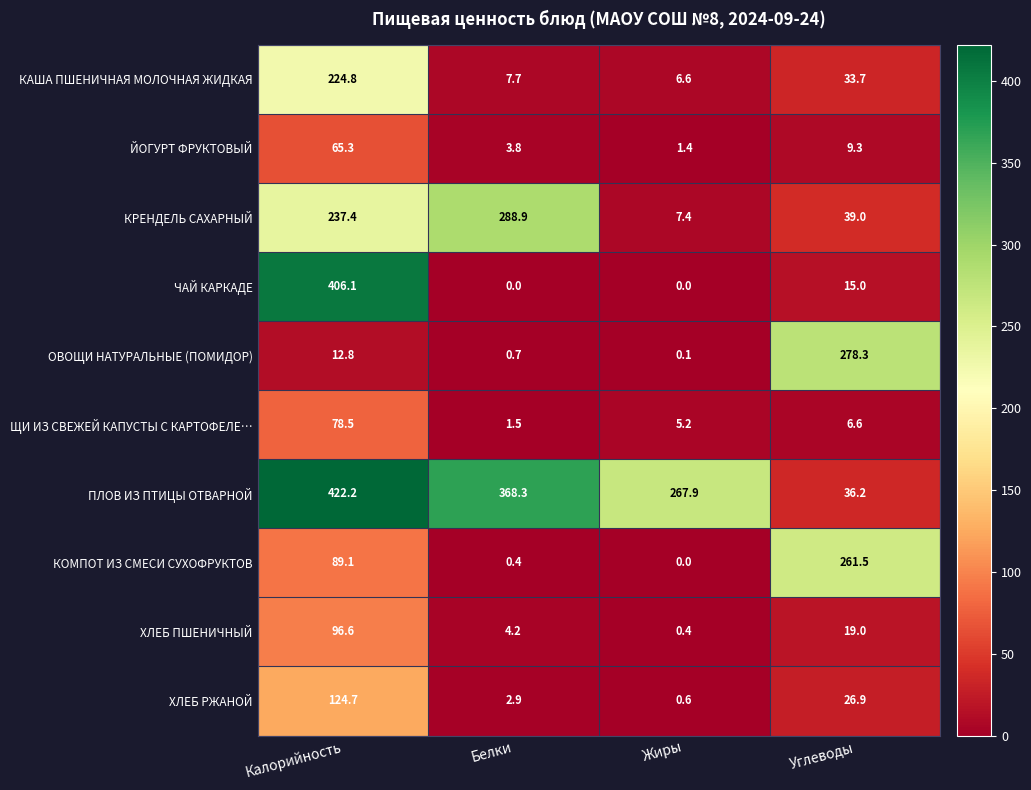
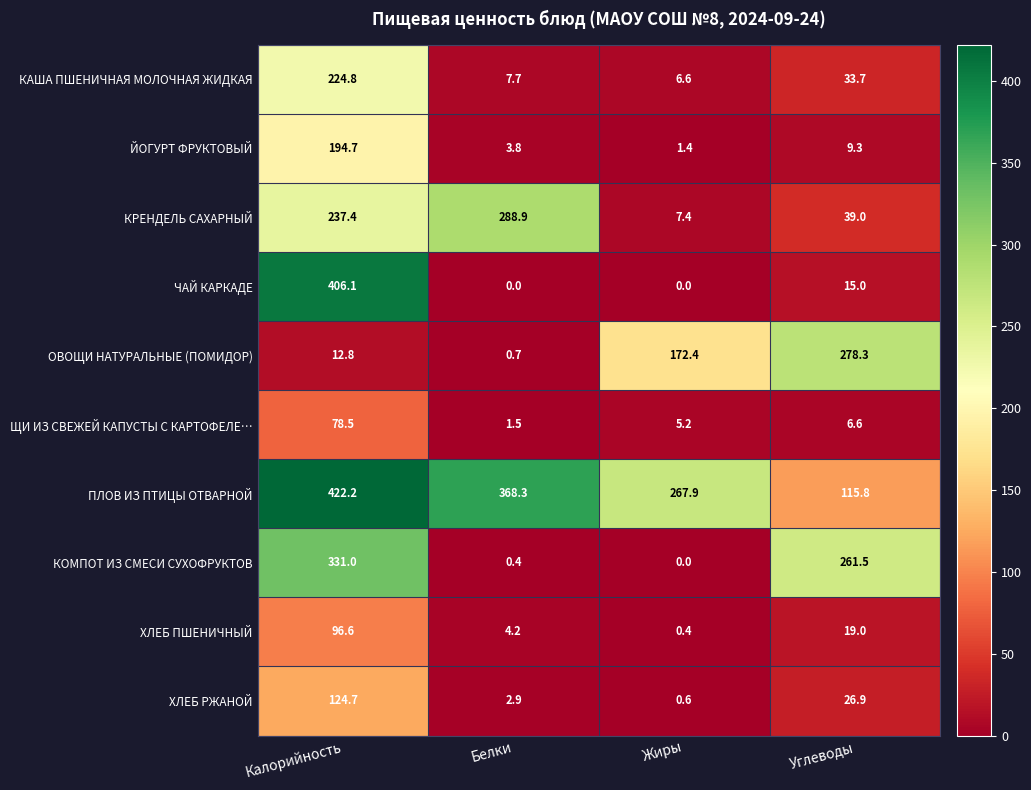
  {
    "КАША ПШЕНИЧНАЯ МОЛОЧНАЯ ЖИДКАЯ": {
      "Калорийность": 224.8,
      "Белки": 7.7,
      "Жиры": 6.6,
      "Углеводы": 33.7
    },
    "ЙОГУРТ ФРУКТОВЫЙ": {
-     "Калорийность": 65.3,
+     "Калорийность": 194.7,
      "Белки": 3.8,
      "Жиры": 1.4,
      "Углеводы": 9.3
    },
    "КРЕНДЕЛЬ САХАРНЫЙ": {
      "Калорийность": 237.4,
      "Белки": 288.9,
      "Жиры": 7.4,
      "Углеводы": 39.0
    },
    "ЧАЙ КАРКАДЕ": {
      "Калорийность": 406.1,
      "Белки": 0.0,
      "Жиры": 0.0,
      "Углеводы": 15.0
    },
    "ОВОЩИ НАТУРАЛЬНЫЕ (ПОМИДОР)": {
      "Калорийность": 12.8,
      "Белки": 0.7,
-     "Жиры": 0.1,
+     "Жиры": 172.4,
      "Углеводы": 278.3
    },
    "ЩИ ИЗ СВЕЖЕЙ КАПУСТЫ С КАРТОФЕЛЕ…": {
      "Калорийность": 78.5,
      "Белки": 1.5,
      "Жиры": 5.2,
      "Углеводы": 6.6
    },
    "ПЛОВ ИЗ ПТИЦЫ ОТВАРНОЙ": {
      "Калорийность": 422.2,
      "Белки": 368.3,
      "Жиры": 267.9,
-     "Углеводы": 36.2
+     "Углеводы": 115.8
    },
    "КОМПОТ ИЗ СМЕСИ СУХОФРУКТОВ": {
-     "Калорийность": 89.1,
+     "Калорийность": 331.0,
      "Белки": 0.4,
      "Жиры": 0.0,
      "Углеводы": 261.5
    },
    "ХЛЕБ ПШЕНИЧНЫЙ": {
      "Калорийность": 96.6,
      "Белки": 4.2,
      "Жиры": 0.4,
      "Углеводы": 19.0
    },
    "ХЛЕБ РЖАНОЙ": {
      "Калорийность": 124.7,
      "Белки": 2.9,
      "Жиры": 0.6,
      "Углеводы": 26.9
    }
  }
